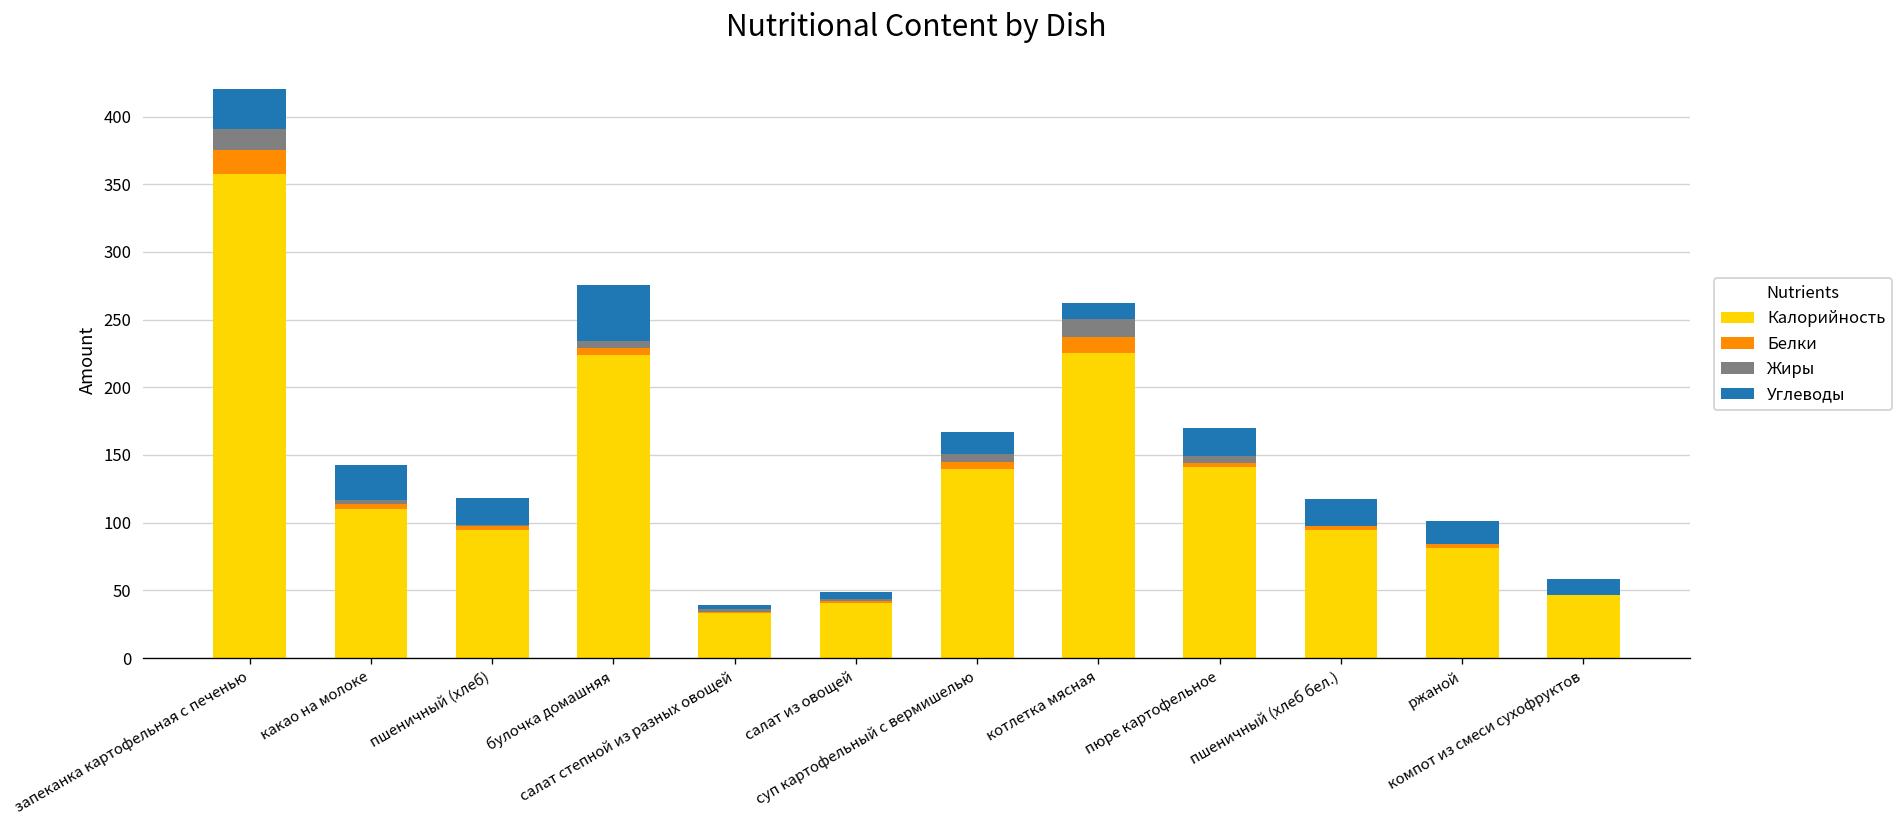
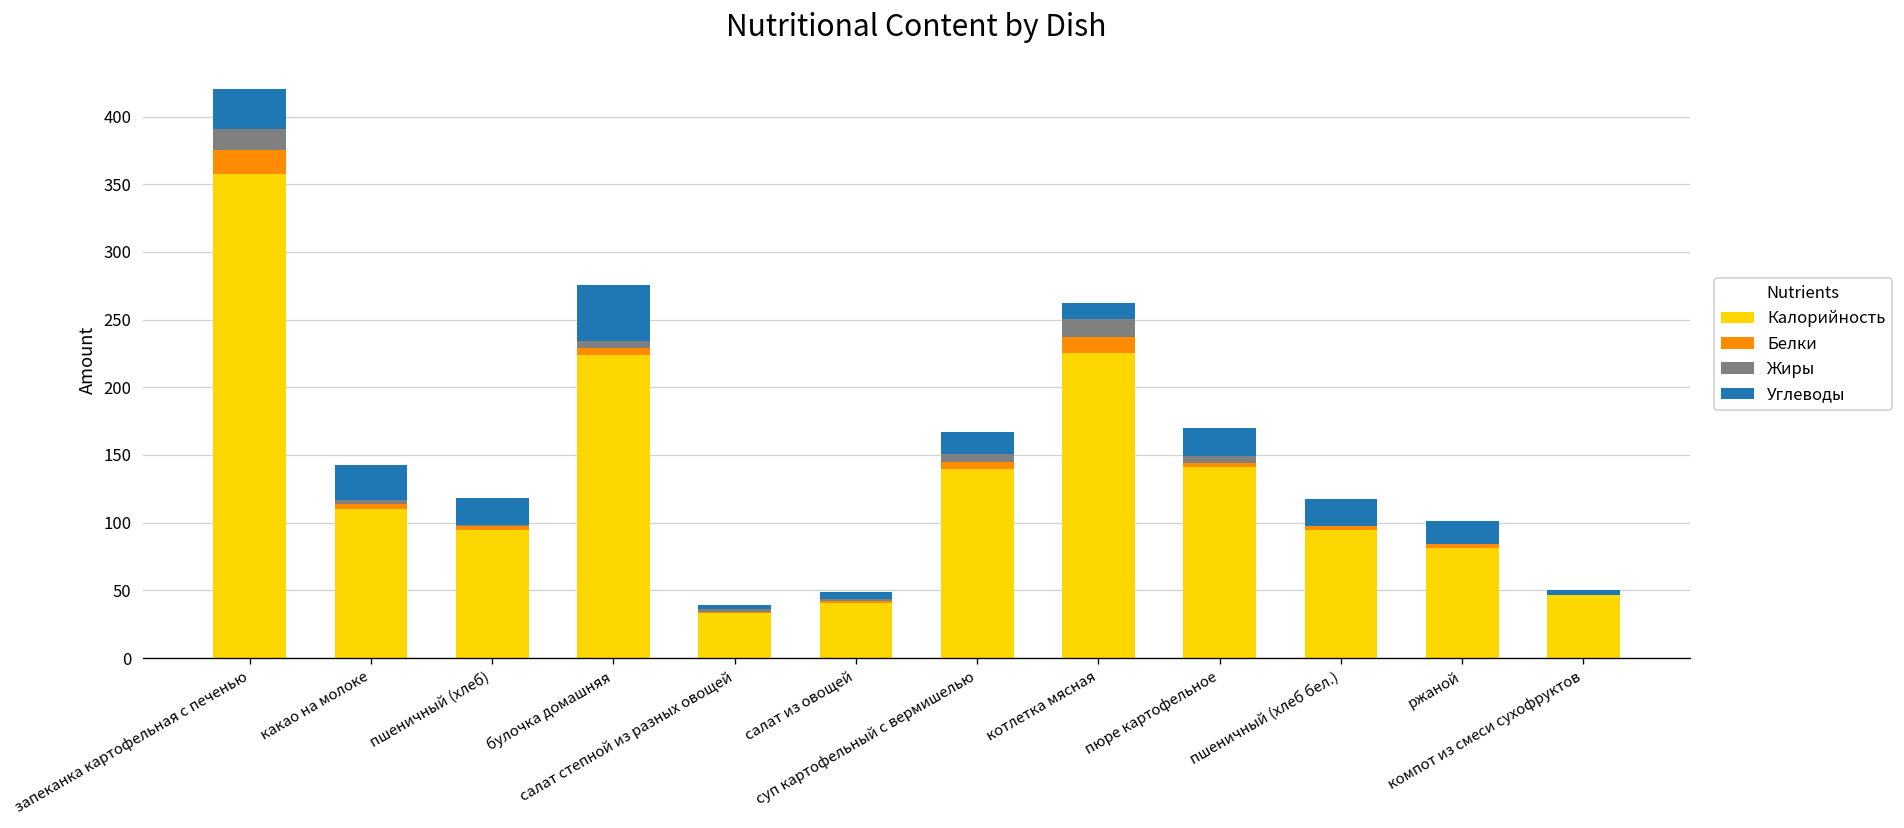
  {
    "Калорийность": {
      "запеканка картофельная с печенью": 357,
      "какао на молоке": 110,
      "пшеничный (хлеб)": 95,
      "булочка домашняя": 224,
      "салат степной из разных овощей": 33,
      "салат из овощей": 41,
      "суп картофельный с вермишелью": 140,
      "котлетка мясная": 225,
      "пюре картофельное": 141,
      "пшеничный (хлеб бел.)": 95,
      "ржаной": 82,
      "компот из смеси сухофруктов": 47
    },
    "Белки": {
      "запеканка картофельная с печенью": 18,
      "какао на молоке": 4,
      "пшеничный (хлеб)": 3,
      "булочка домашняя": 5,
      "суп картофельный с вермишелью": 5,
      "котлетка мясная": 13,
      "пюре картофельное": 3,
      "пшеничный (хлеб бел.)": 3,
      "ржаной": 3,
      "компот из смеси сухофруктов": 0
    },
    "Жиры": {
      "запеканка картофельная с печенью": 16,
      "какао на молоке": 3,
      "булочка домашняя": 6,
      "суп картофельный с вермишелью": 6,
      "котлетка мясная": 13,
      "пюре картофельное": 5,
      "пшеничный (хлеб бел.)": 0,
      "компот из смеси сухофруктов": 0
    },
    "Углеводы": {
      "запеканка картофельная с печенью": 29,
      "какао на молоке": 26,
      "пшеничный (хлеб)": 20,
      "булочка домашняя": 41,
      "салат степной из разных овощей": 3,
      "салат из овощей": 5,
      "суп картофельный с вермишелью": 17,
      "котлетка мясная": 12,
      "пюре картофельное": 21,
      "пшеничный (хлеб бел.)": 20,
      "ржаной": 17,
-     "компот из смеси сухофруктов": 12
+     "компот из смеси сухофруктов": 4
    }
  }
